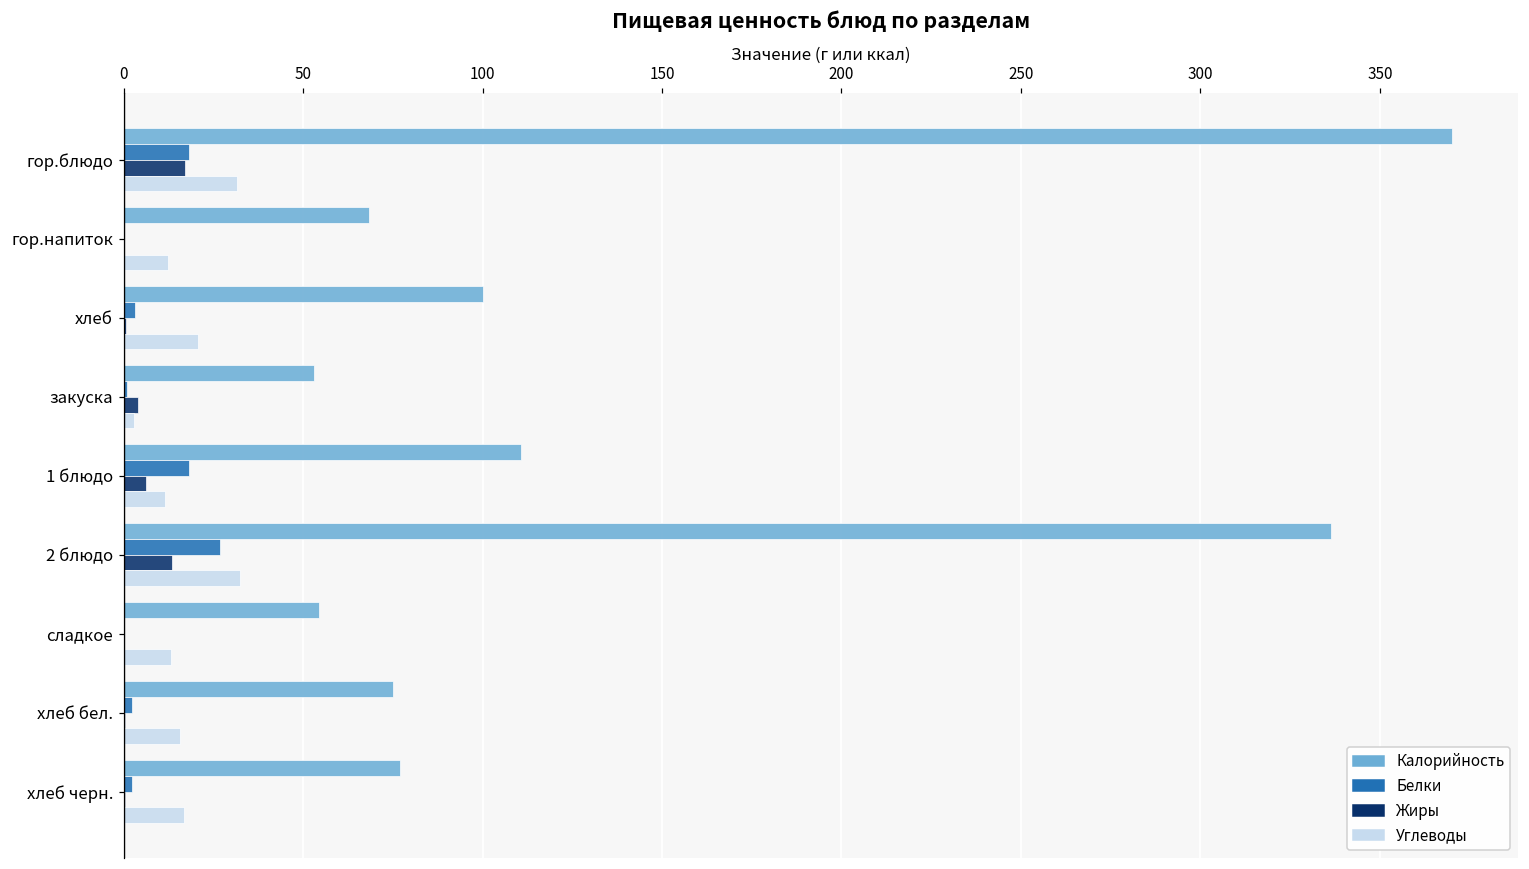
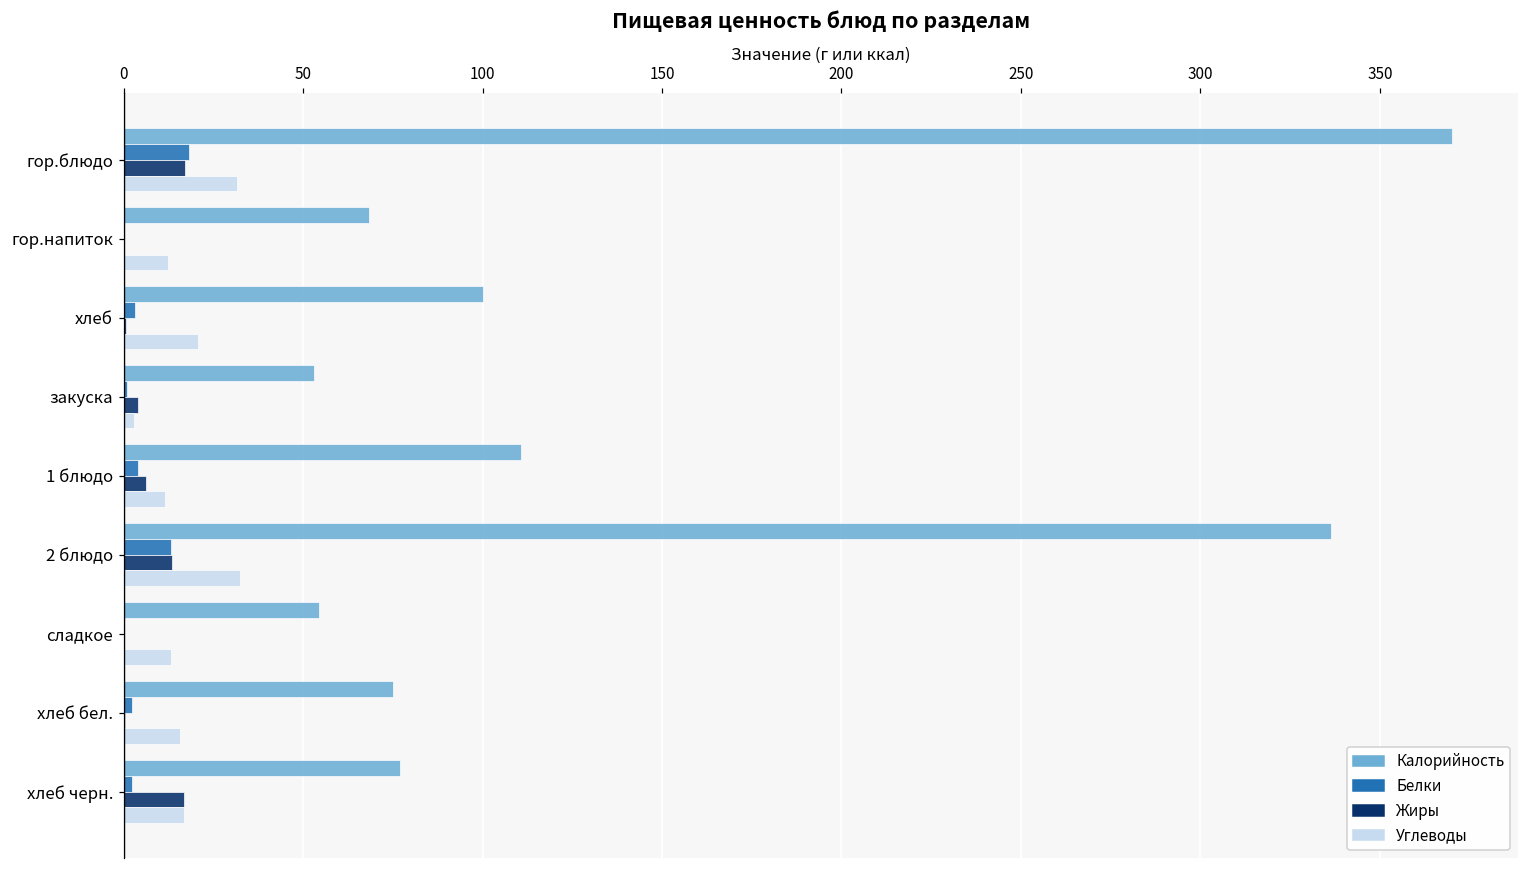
  {
    "Калорийность": {
      "гор.блюдо": 370,
      "гор.напиток": 68,
      "хлеб": 100,
      "закуска": 53,
      "1 блюдо": 111,
      "2 блюдо": 336,
      "сладкое": 54,
      "хлеб бел.": 75,
      "хлеб черн.": 77
    },
    "Белки": {
      "гор.блюдо": 18,
      "хлеб": 3,
      "закуска": 1,
-     "1 блюдо": 18,
-     "2 блюдо": 27,
+     "1 блюдо": 4,
+     "2 блюдо": 13,
      "хлеб бел.": 2,
      "хлеб черн.": 2
    },
    "Жиры": {
      "гор.блюдо": 17,
      "закуска": 4,
      "1 блюдо": 6,
      "2 блюдо": 13,
-     "хлеб черн.": 0
+     "хлеб черн.": 17
    },
    "Углеводы": {
      "гор.блюдо": 32,
      "гор.напиток": 12,
      "хлеб": 21,
      "закуска": 3,
      "1 блюдо": 12,
      "2 блюдо": 32,
      "сладкое": 13,
      "хлеб бел.": 16,
      "хлеб черн.": 17
    }
  }
